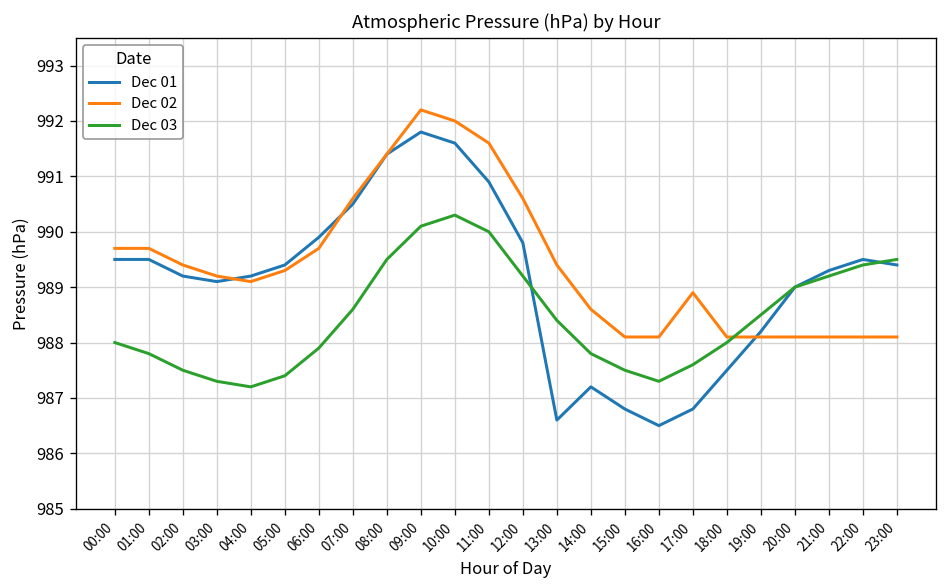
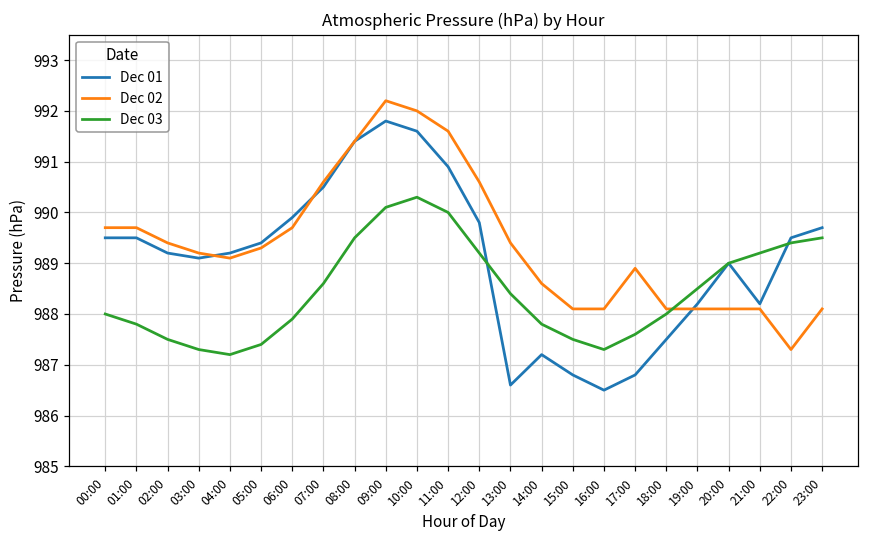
  {
    "Dec 01": {
      "00:00": 989.5,
      "01:00": 989.5,
      "02:00": 989.2,
      "03:00": 989.1,
      "04:00": 989.2,
      "05:00": 989.4,
      "06:00": 989.9,
      "07:00": 990.5,
      "09:00": 991.8,
      "10:00": 991.6,
      "11:00": 990.9,
      "12:00": 989.8,
      "13:00": 986.6,
      "14:00": 987.2,
      "15:00": 986.8,
      "16:00": 986.5,
      "17:00": 986.8,
      "18:00": 987.5,
      "19:00": 988.2,
-     "21:00": 989.3,
+     "21:00": 988.2,
      "22:00": 989.5,
-     "23:00": 989.4
+     "23:00": 989.7
    },
    "Dec 02": {
      "00:00": 989.7,
      "01:00": 989.7,
      "02:00": 989.4,
      "03:00": 989.2,
      "04:00": 989.1,
      "05:00": 989.3,
      "06:00": 989.7,
      "07:00": 990.6,
      "09:00": 992.2,
      "10:00": 992.0,
      "11:00": 991.6,
      "12:00": 990.6,
      "13:00": 989.4,
      "14:00": 988.6,
      "15:00": 988.1,
      "16:00": 988.1,
      "17:00": 988.9,
      "18:00": 988.1,
      "19:00": 988.1,
      "20:00": 988.1,
      "21:00": 988.1,
-     "22:00": 988.1,
+     "22:00": 987.3,
      "23:00": 988.1
    },
    "Dec 03": {
      "00:00": 988.0,
      "01:00": 987.8,
      "02:00": 987.5,
      "03:00": 987.3,
      "04:00": 987.2,
      "05:00": 987.4,
      "06:00": 987.9,
      "07:00": 988.6,
      "08:00": 989.5,
      "09:00": 990.1,
      "10:00": 990.3,
      "11:00": 990.0,
      "12:00": 989.2,
      "13:00": 988.4,
      "14:00": 987.8,
      "15:00": 987.5,
      "16:00": 987.3,
      "17:00": 987.6,
      "18:00": 988.0,
      "19:00": 988.5,
      "21:00": 989.2,
      "22:00": 989.4,
      "23:00": 989.5
    }
  }
